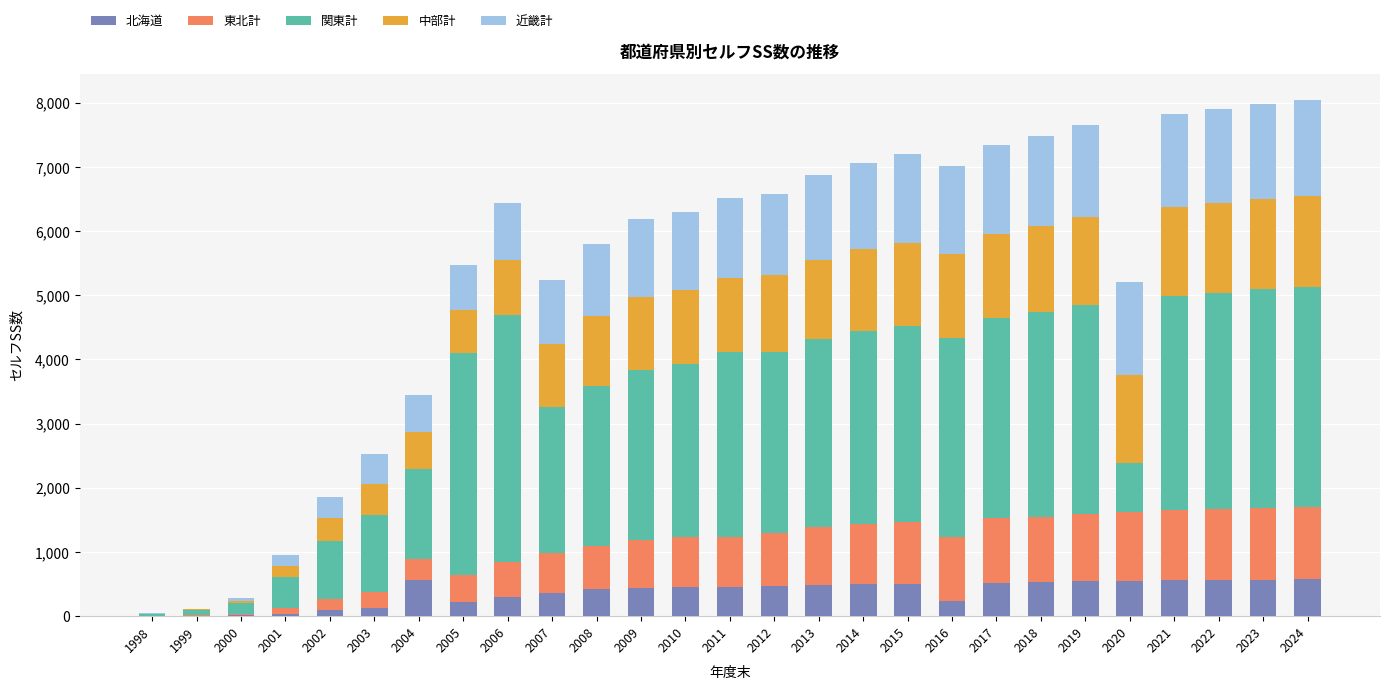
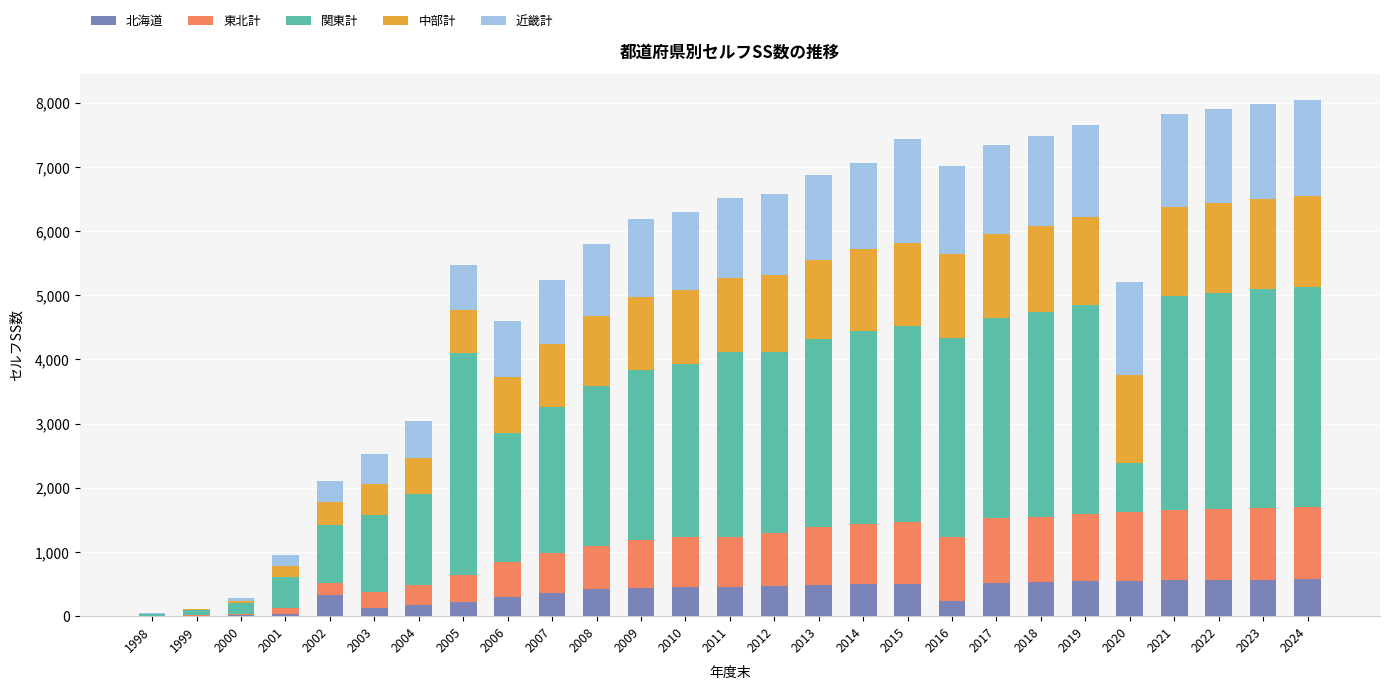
  {
    "北海道": {
      "1998": "0",
      "2001": "0",
-     "2002": "100",
+     "2002": "300",
      "2003": "100",
-     "2004": "600",
+     "2004": "200",
      "2005": "200",
      "2006": "300",
      "2007": "400",
      "2008": "400",
      "2009": "400",
      "2010": "500",
      "2011": "500",
      "2012": "500",
      "2013": "500",
      "2014": "500",
      "2015": "500",
      "2016": "200",
      "2017": "500",
      "2018": "500",
      "2019": "500",
      "2020": "600",
      "2021": "600",
      "2022": "600",
      "2023": "600",
      "2024": "600"
    },
    "関東計": {
      "1999": "100",
      "2000": "200",
      "2001": "500",
      "2002": "900",
      "2003": "1,200",
      "2004": "1,400",
      "2005": "3,500",
-     "2006": "3,800",
+     "2006": "2,000",
      "2007": "2,300",
      "2008": "2,500",
      "2009": "2,700",
      "2010": "2,700",
      "2011": "2,900",
      "2012": "2,800",
      "2013": "2,900",
      "2014": "3,000",
      "2015": "3,100",
      "2016": "3,100",
      "2017": "3,100",
      "2018": "3,200",
      "2019": "3,300",
      "2020": "800",
      "2021": "3,300",
      "2022": "3,400",
      "2023": "3,400",
      "2024": "3,400"
    },
    "近畿計": {
      "2000": "0",
      "2001": "200",
      "2002": "300",
      "2003": "500",
      "2004": "600",
      "2005": "700",
      "2006": "900",
      "2007": "1,000",
      "2008": "1,100",
      "2009": "1,200",
      "2010": "1,200",
      "2011": "1,300",
      "2012": "1,300",
      "2013": "1,300",
      "2014": "1,300",
-     "2015": "1,400",
+     "2015": "1,600",
      "2016": "1,400",
      "2017": "1,400",
      "2018": "1,400",
      "2019": "1,400",
      "2020": "1,400",
      "2021": "1,500",
      "2022": "1,500",
      "2023": "1,500",
      "2024": "1,500"
    }
  }
